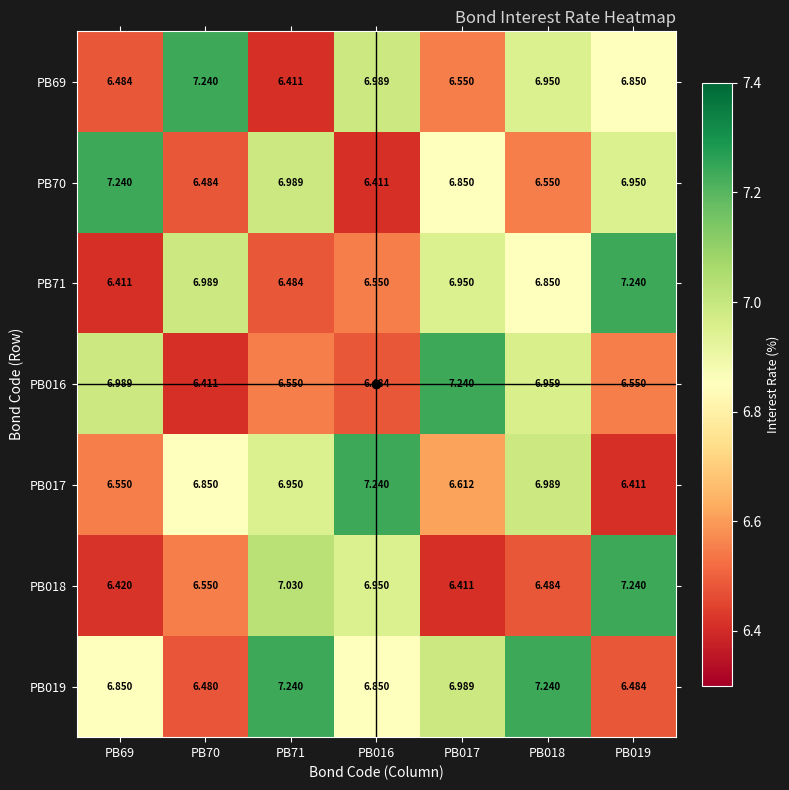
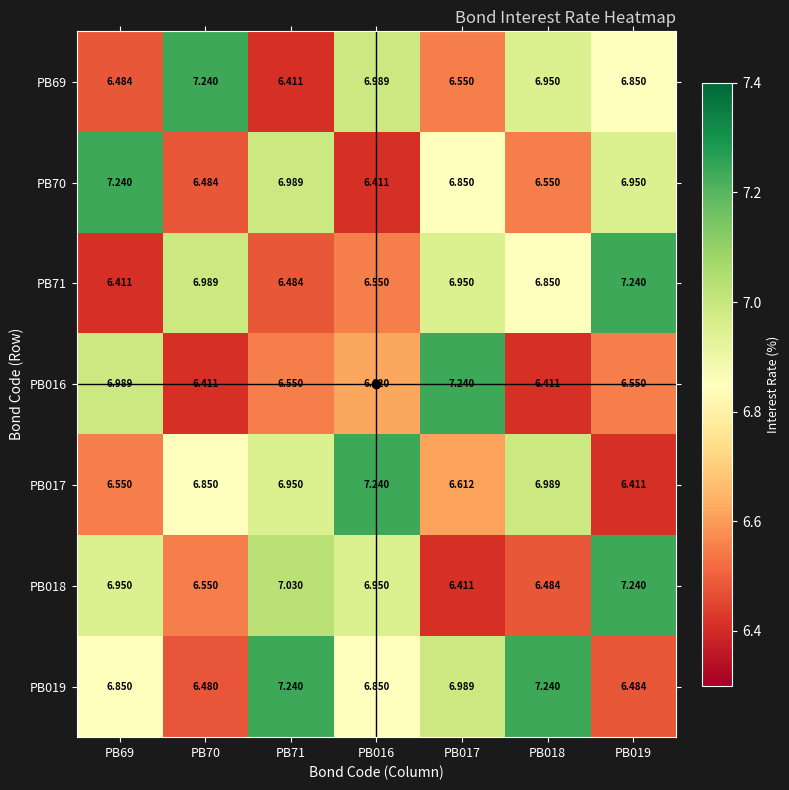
  {
    "PB69": {
      "PB69": 6.484,
      "PB70": 7.240,
      "PB71": 6.411,
      "PB016": 6.989,
      "PB017": 6.550,
      "PB018": 6.950,
      "PB019": 6.850
    },
    "PB70": {
      "PB69": 7.240,
      "PB70": 6.484,
      "PB71": 6.989,
      "PB016": 6.411,
      "PB017": 6.850,
      "PB018": 6.550,
      "PB019": 6.950
    },
    "PB71": {
      "PB69": 6.411,
      "PB70": 6.989,
      "PB71": 6.484,
      "PB016": 6.550,
      "PB017": 6.950,
      "PB018": 6.850,
      "PB019": 7.240
    },
    "PB016": {
      "PB69": 6.989,
      "PB70": 6.411,
      "PB71": 6.550,
-     "PB016": 6.484,
+     "PB016": 6.620,
      "PB017": 7.240,
-     "PB018": 6.959,
+     "PB018": 6.411,
      "PB019": 6.550
    },
    "PB017": {
      "PB69": 6.550,
      "PB70": 6.850,
      "PB71": 6.950,
      "PB016": 7.240,
      "PB017": 6.612,
      "PB018": 6.989,
      "PB019": 6.411
    },
    "PB018": {
-     "PB69": 6.420,
+     "PB69": 6.950,
      "PB70": 6.550,
      "PB71": 7.030,
      "PB016": 6.950,
      "PB017": 6.411,
      "PB018": 6.484,
      "PB019": 7.240
    },
    "PB019": {
      "PB69": 6.850,
      "PB70": 6.480,
      "PB71": 7.240,
      "PB016": 6.850,
      "PB017": 6.989,
      "PB018": 7.240,
      "PB019": 6.484
    }
  }
